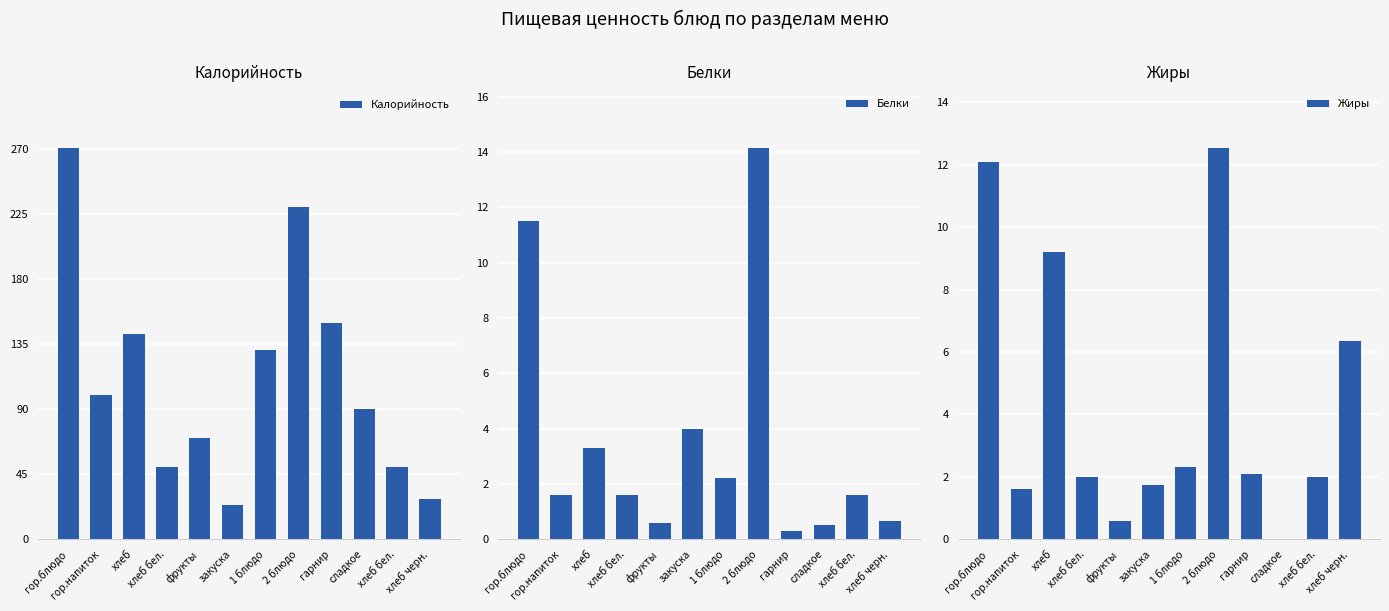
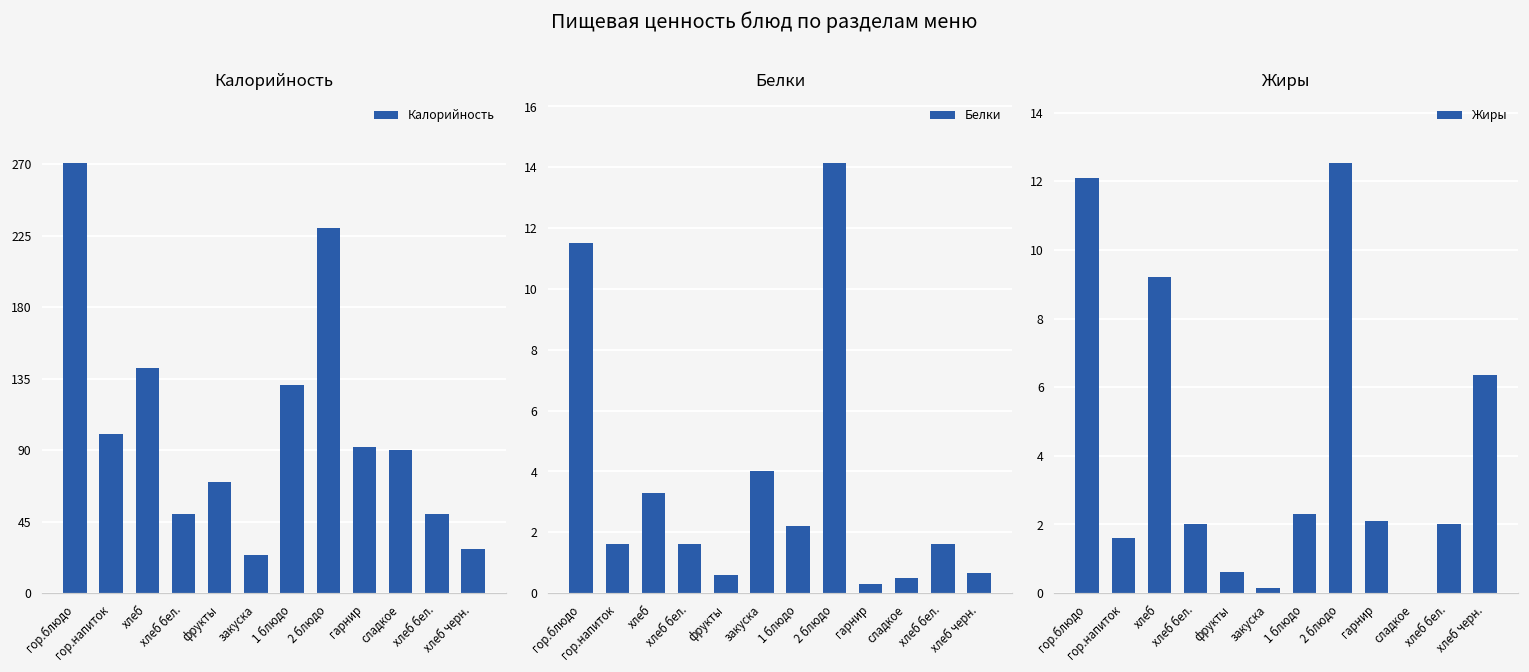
  {
    "Калорийность": {
      "гор.блюдо": 271,
      "гор.напиток": 100,
      "хлеб": 142,
      "фрукты": 70,
      "закуска": 24,
      "1 блюдо": 131,
      "2 блюдо": 230,
-     "гарнир": 150,
+     "гарнир": 92,
      "сладкое": 90,
      "хлеб черн.": 28
    },
    "Белки": {
      "гор.блюдо": 11.5,
      "гор.напиток": 1.6,
      "хлеб": 3.3,
      "фрукты": 0.6,
      "закуска": 4.0,
      "1 блюдо": 2.2,
      "2 блюдо": 14.2,
      "гарнир": 0.3,
      "сладкое": 0.5,
      "хлеб черн.": 0.7
    },
    "Жиры": {
      "гор.блюдо": 12.1,
      "гор.напиток": 1.6,
      "хлеб": 9.2,
      "фрукты": 0.6,
-     "закуска": 1.8,
+     "закуска": 0.2,
      "1 блюдо": 2.3,
      "2 блюдо": 12.5,
      "гарнир": 2.1,
      "сладкое": 0.0,
      "хлеб черн.": 6.4
    }
  }
